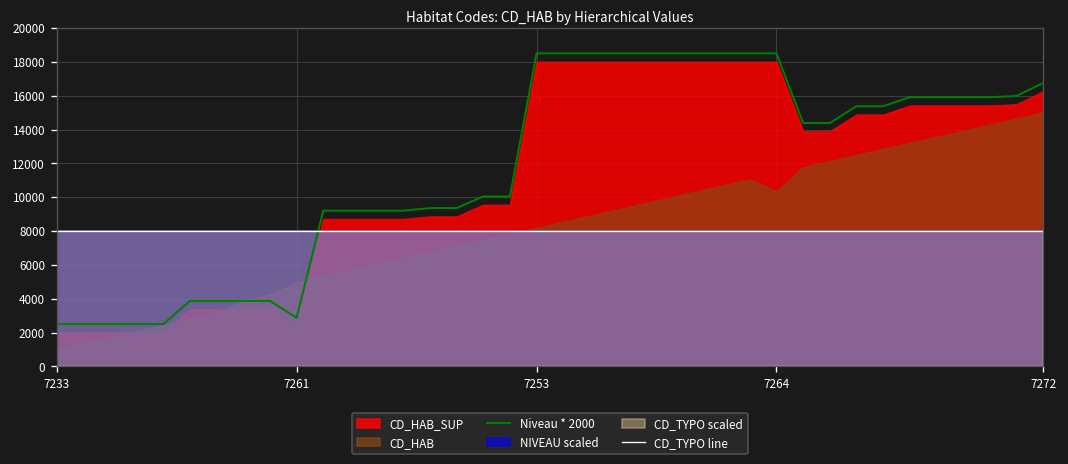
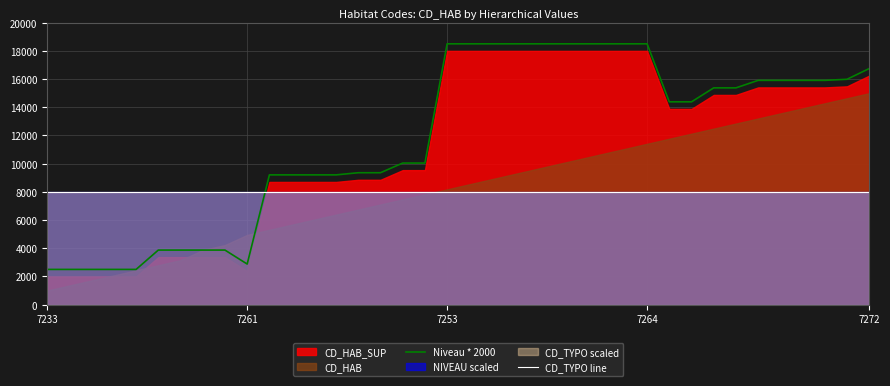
  {
    "Niveau * 2000": {
      "7233": 2500,
      "7261": 2900,
      "7253": 18500,
      "7264": 18500,
      "7272": 16700
    },
    "CD_HAB_SUP": {
      "7233": 2000,
      "7261": 2400,
      "7253": 18000,
      "7264": 18000,
      "7272": 16200
    },
    "CD_HAB": {
      "7233": 1000,
      "7261": 4900,
-     "7264": 10300,
+     "7264": 11400,
      "7272": 15000
    },
    "CD_TYPO scaled": {
      "7233": 8000,
      "7261": 8000,
      "7264": 8000,
      "7272": 8000
    }
  }
